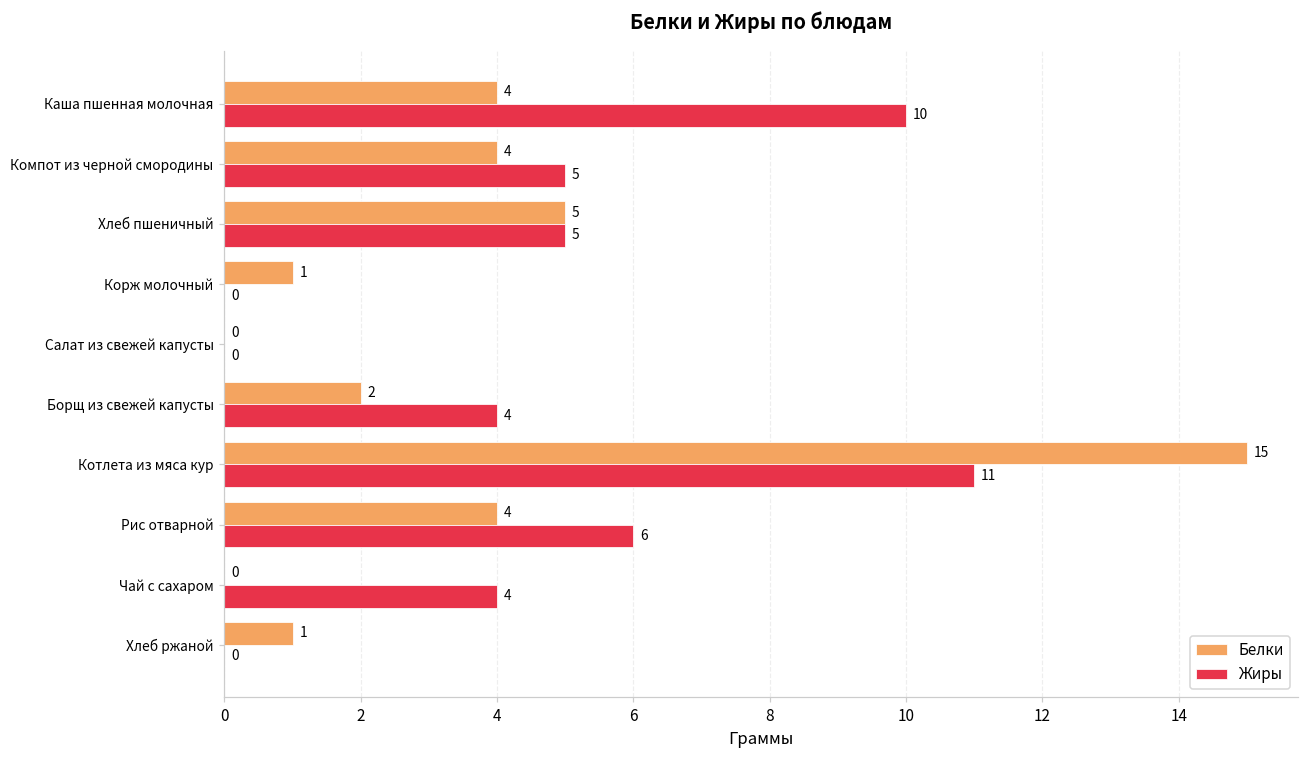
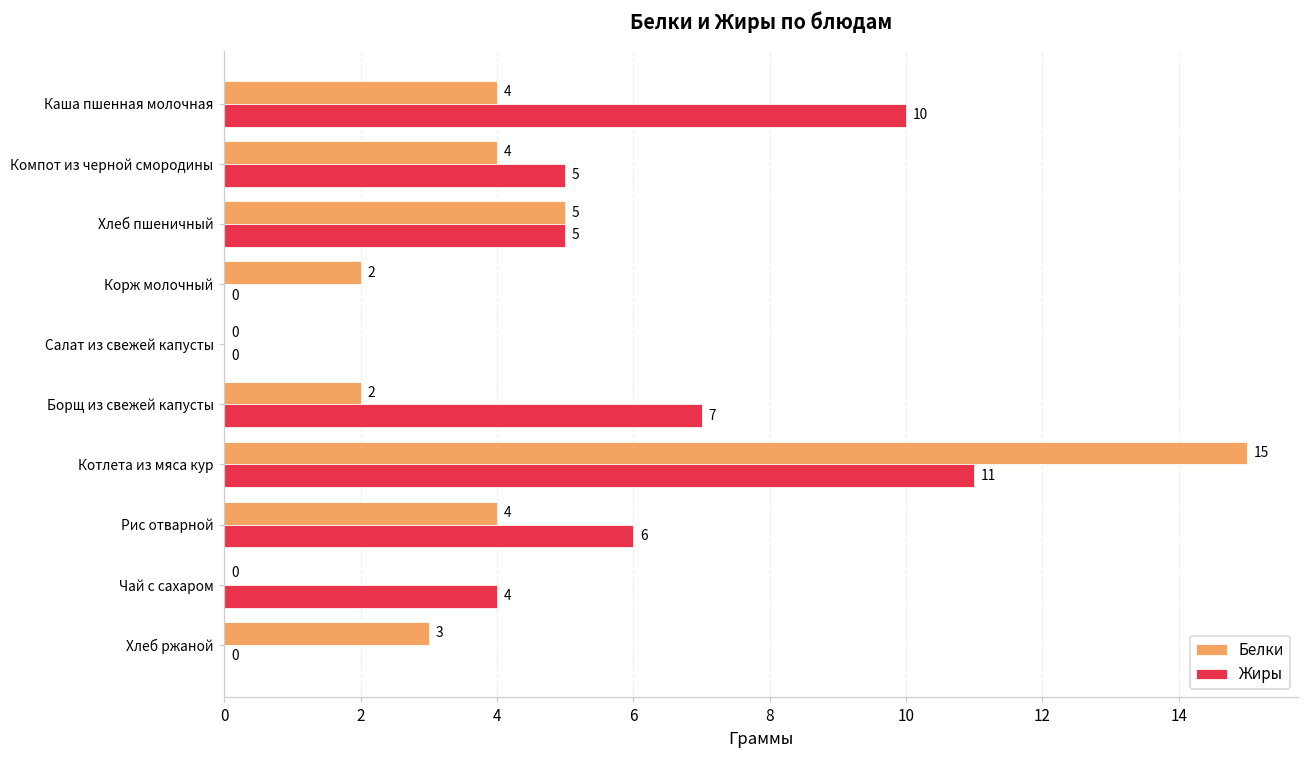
  {
    "Белки": {
      "Каша пшенная молочная": 4,
      "Компот из черной смородины": 4,
      "Хлеб пшеничный": 5,
-     "Корж молочный": 1,
+     "Корж молочный": 2,
      "Салат из свежей капусты": 0,
      "Борщ из свежей капусты": 2,
      "Котлета из мяса кур": 15,
      "Рис отварной": 4,
      "Чай с сахаром": 0,
-     "Хлеб ржаной": 1
+     "Хлеб ржаной": 3
    },
    "Жиры": {
      "Каша пшенная молочная": 10,
      "Компот из черной смородины": 5,
      "Хлеб пшеничный": 5,
      "Корж молочный": 0,
      "Салат из свежей капусты": 0,
-     "Борщ из свежей капусты": 4,
+     "Борщ из свежей капусты": 7,
      "Котлета из мяса кур": 11,
      "Рис отварной": 6,
      "Чай с сахаром": 4,
      "Хлеб ржаной": 0
    }
  }
